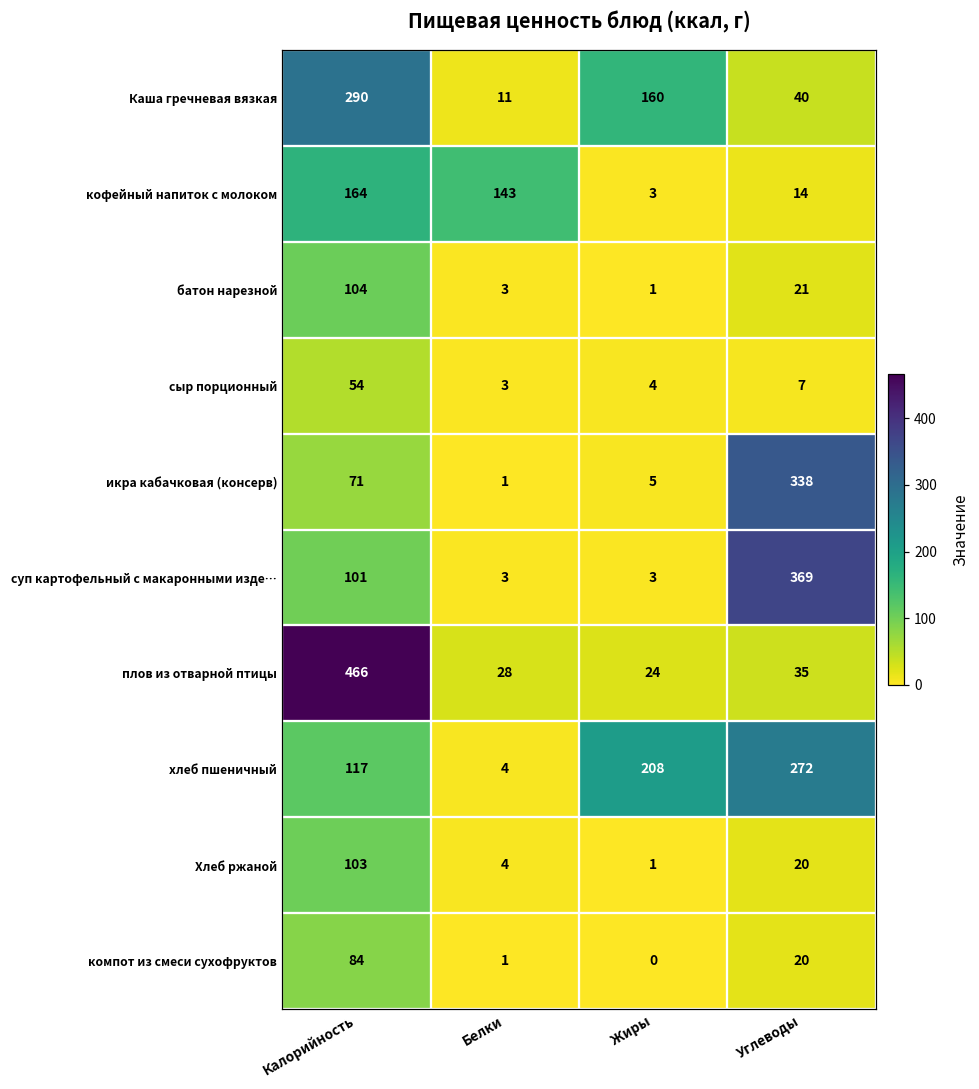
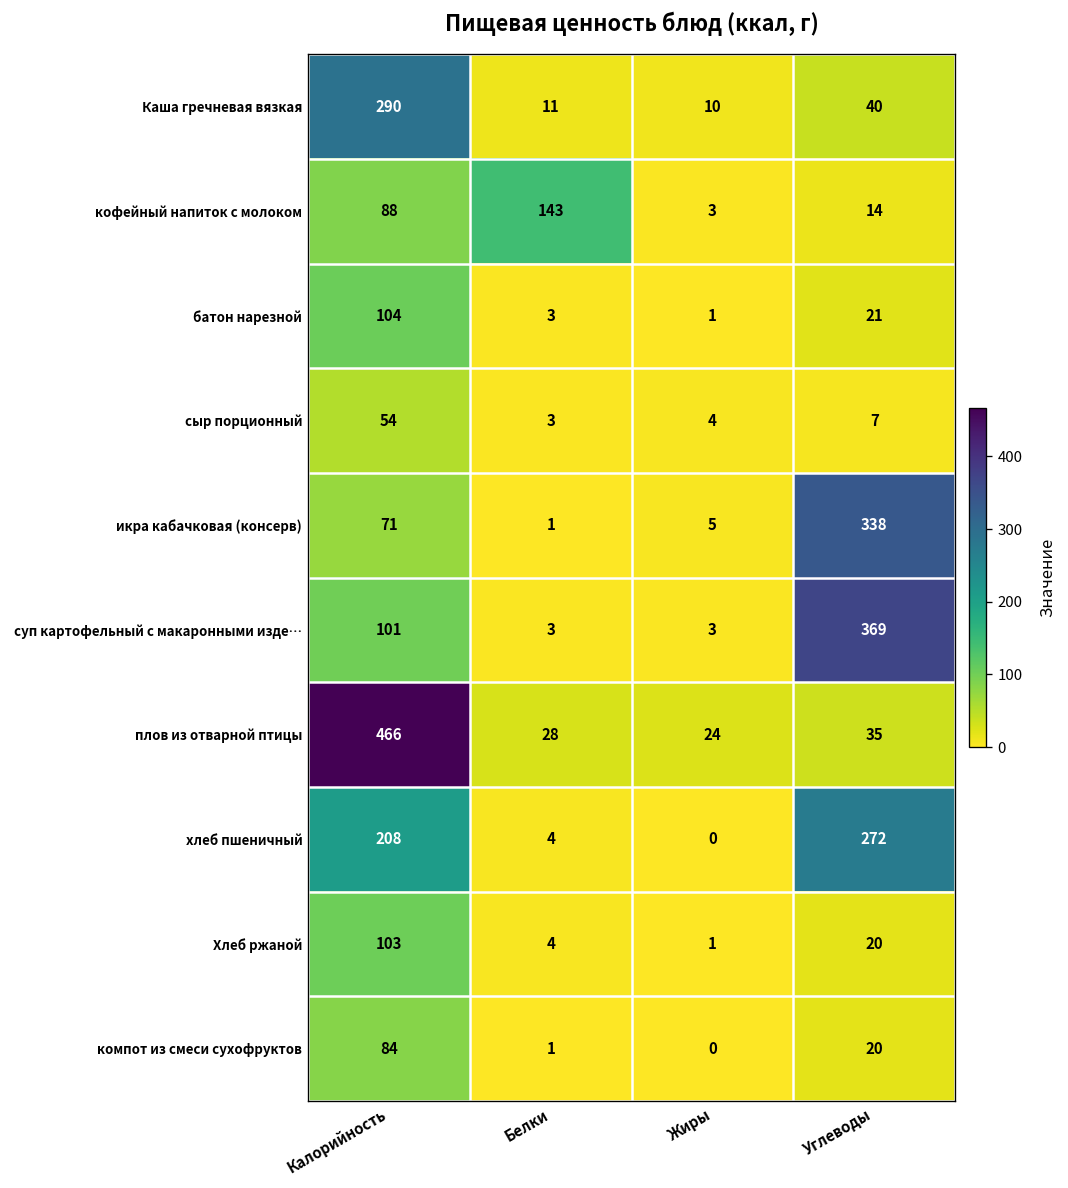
  {
    "Каша гречневая вязкая": {
      "Калорийность": 290,
      "Белки": 11,
-     "Жиры": 160,
+     "Жиры": 10,
      "Углеводы": 40
    },
    "кофейный напиток с молоком": {
-     "Калорийность": 164,
+     "Калорийность": 88,
      "Белки": 143,
      "Жиры": 3,
      "Углеводы": 14
    },
    "батон нарезной": {
      "Калорийность": 104,
      "Белки": 3,
      "Жиры": 1,
      "Углеводы": 21
    },
    "сыр порционный": {
      "Калорийность": 54,
      "Белки": 3,
      "Жиры": 4,
      "Углеводы": 7
    },
    "икра кабачковая (консерв)": {
      "Калорийность": 71,
      "Белки": 1,
      "Жиры": 5,
      "Углеводы": 338
    },
    "суп картофельный с макаронными изде…": {
      "Калорийность": 101,
      "Белки": 3,
      "Жиры": 3,
      "Углеводы": 369
    },
    "плов из отварной птицы": {
      "Калорийность": 466,
      "Белки": 28,
      "Жиры": 24,
      "Углеводы": 35
    },
    "хлеб пшеничный": {
-     "Калорийность": 117,
+     "Калорийность": 208,
      "Белки": 4,
-     "Жиры": 208,
+     "Жиры": 0,
      "Углеводы": 272
    },
    "Хлеб ржаной": {
      "Калорийность": 103,
      "Белки": 4,
      "Жиры": 1,
      "Углеводы": 20
    },
    "компот из смеси сухофруктов": {
      "Калорийность": 84,
      "Белки": 1,
      "Жиры": 0,
      "Углеводы": 20
    }
  }
